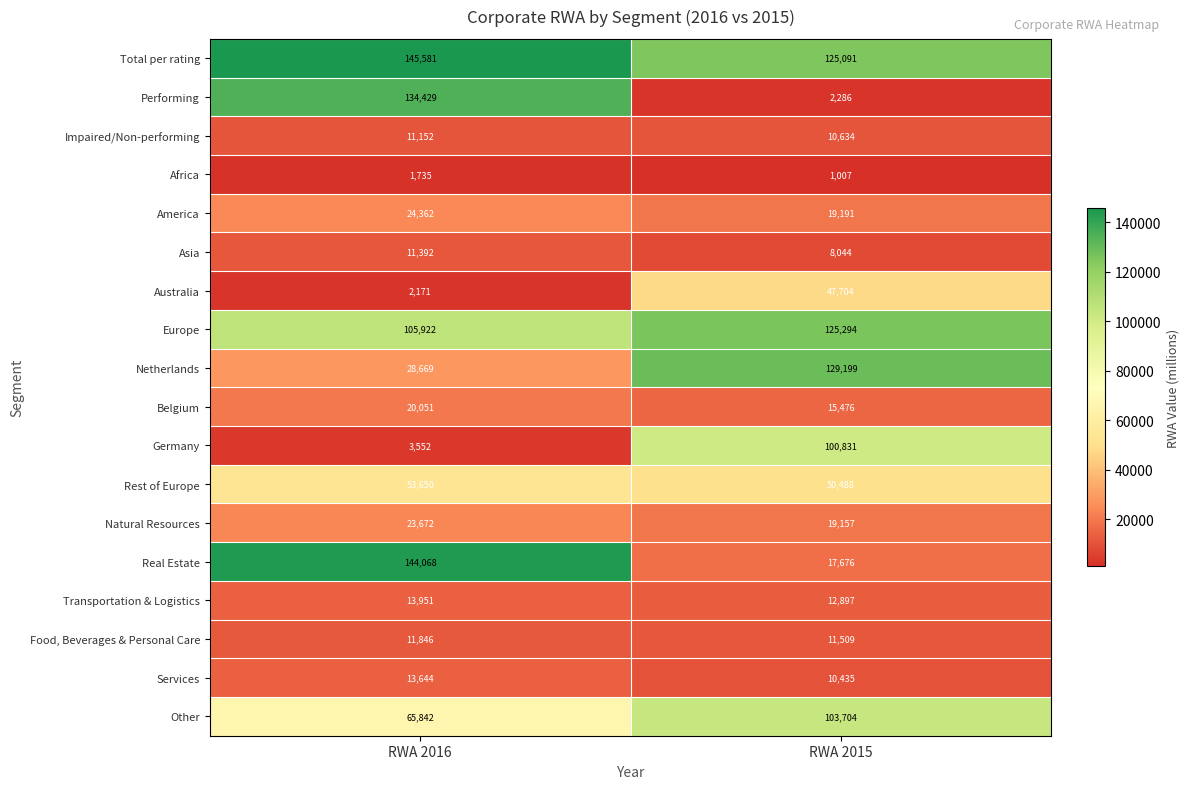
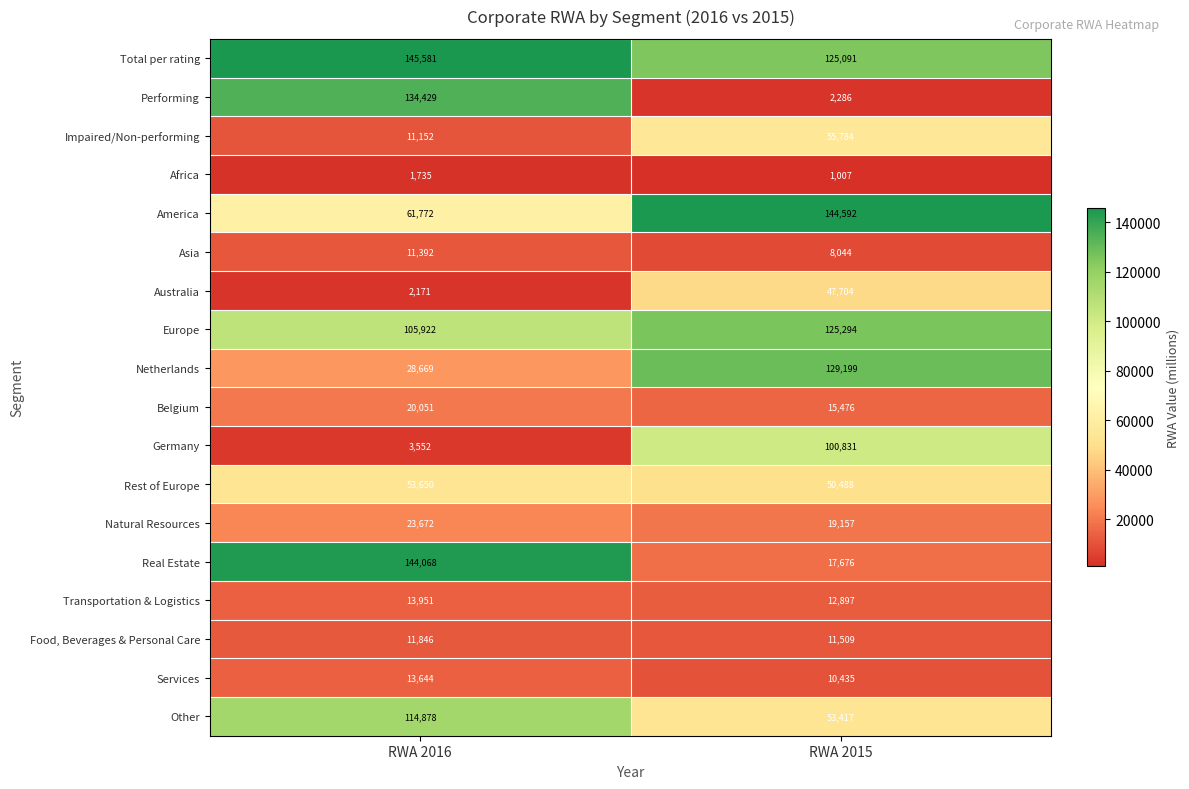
  {
    "Total per rating": {
      "RWA 2016": "145,581",
      "RWA 2015": "125,091"
    },
    "Performing": {
      "RWA 2016": "134,429",
      "RWA 2015": "2,286"
    },
    "Impaired/Non-performing": {
      "RWA 2016": "11,152",
-     "RWA 2015": "10,634"
+     "RWA 2015": "55,784"
    },
    "Africa": {
      "RWA 2016": "1,735",
      "RWA 2015": "1,007"
    },
    "America": {
-     "RWA 2016": "24,362",
-     "RWA 2015": "19,191"
+     "RWA 2016": "61,772",
+     "RWA 2015": "144,592"
    },
    "Asia": {
      "RWA 2016": "11,392",
      "RWA 2015": "8,044"
    },
    "Australia": {
      "RWA 2016": "2,171",
      "RWA 2015": "47,704"
    },
    "Europe": {
      "RWA 2016": "105,922",
      "RWA 2015": "125,294"
    },
    "Netherlands": {
      "RWA 2016": "28,669",
      "RWA 2015": "129,199"
    },
    "Belgium": {
      "RWA 2016": "20,051",
      "RWA 2015": "15,476"
    },
    "Germany": {
      "RWA 2016": "3,552",
      "RWA 2015": "100,831"
    },
    "Rest of Europe": {
      "RWA 2016": "53,650",
      "RWA 2015": "50,488"
    },
    "Natural Resources": {
      "RWA 2016": "23,672",
      "RWA 2015": "19,157"
    },
    "Real Estate": {
      "RWA 2016": "144,068",
      "RWA 2015": "17,676"
    },
    "Transportation & Logistics": {
      "RWA 2016": "13,951",
      "RWA 2015": "12,897"
    },
    "Food, Beverages & Personal Care": {
      "RWA 2016": "11,846",
      "RWA 2015": "11,509"
    },
    "Services": {
      "RWA 2016": "13,644",
      "RWA 2015": "10,435"
    },
    "Other": {
-     "RWA 2016": "65,842",
-     "RWA 2015": "103,704"
+     "RWA 2016": "114,878",
+     "RWA 2015": "53,417"
    }
  }
